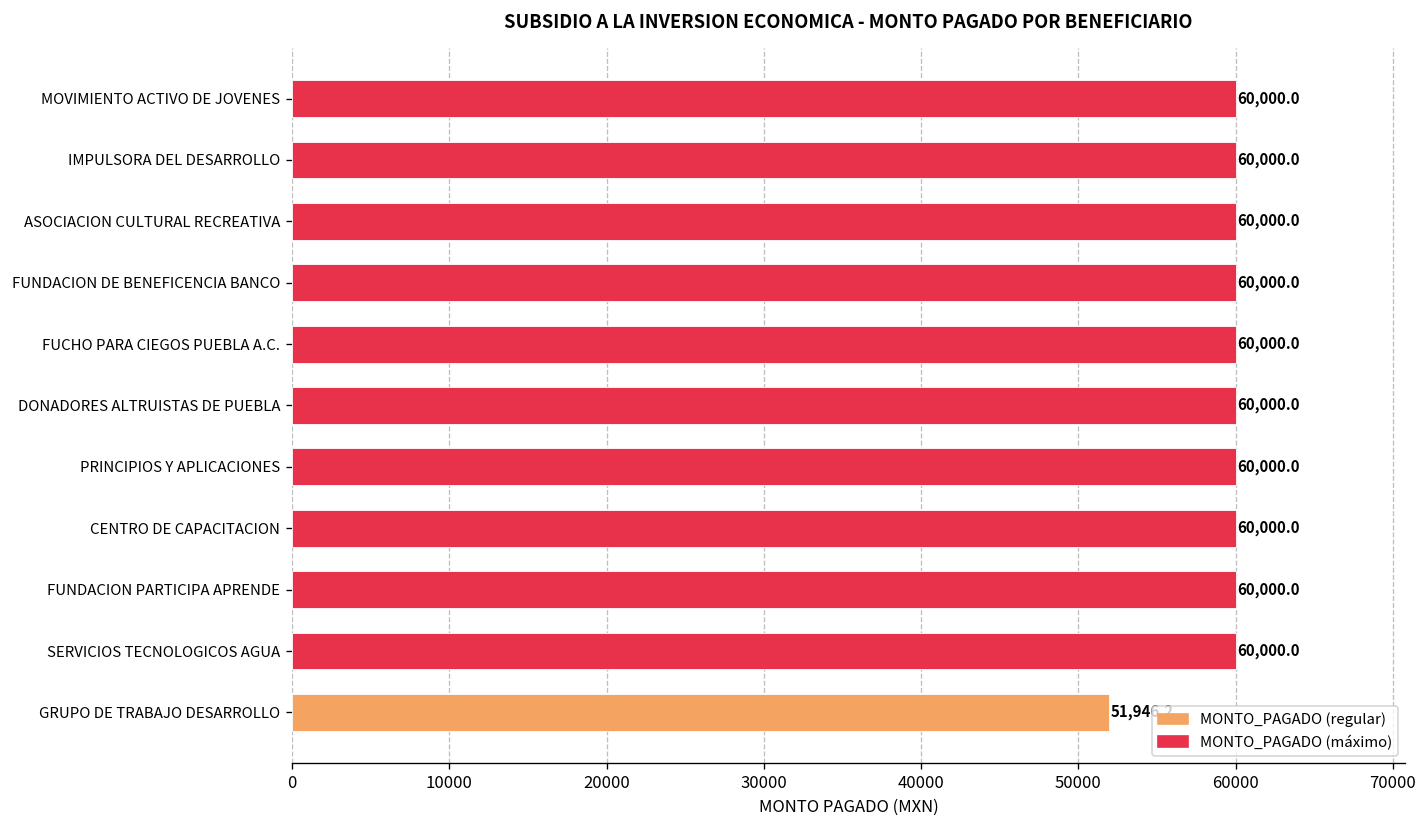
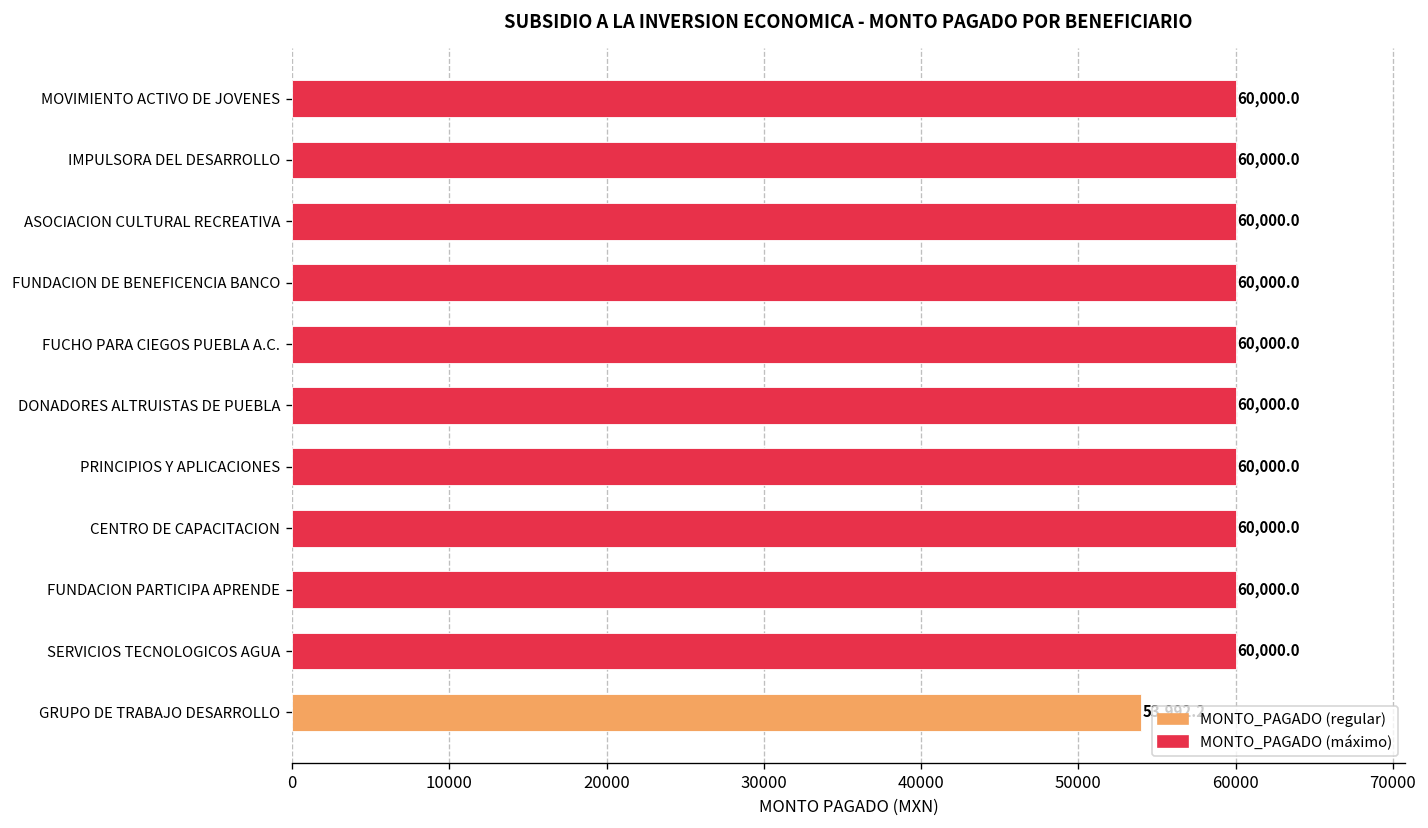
  {
-   "GRUPO DE TRABAJO DESARROLLO": 51900
+   "GRUPO DE TRABAJO DESARROLLO": 54000
  }
